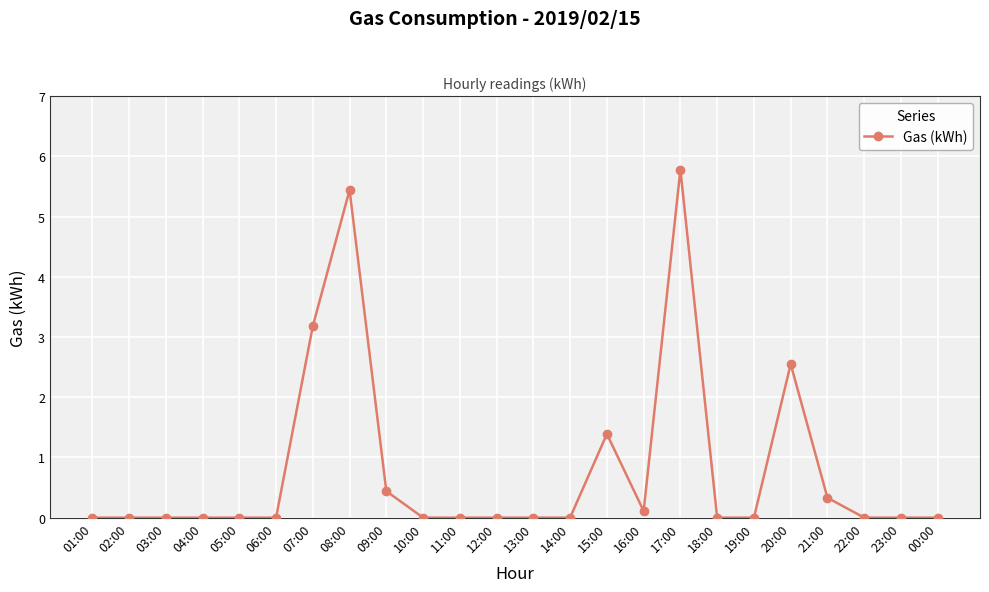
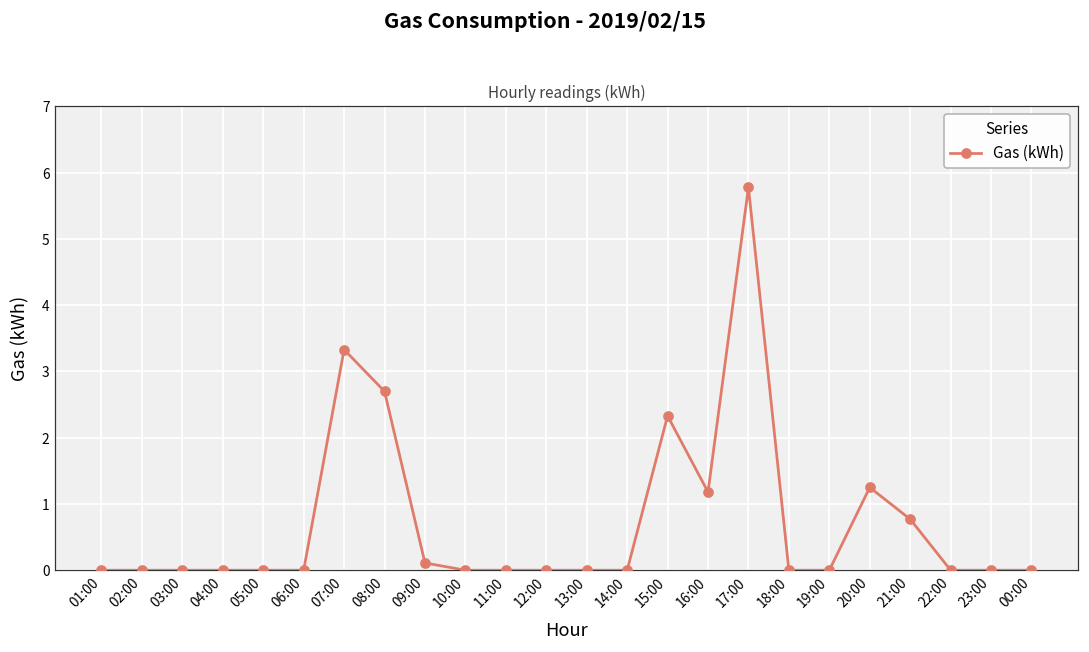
  {
    "01:00": 0.0,
    "02:00": 0.0,
    "03:00": 0.0,
    "04:00": 0.0,
    "05:00": 0.0,
    "06:00": 0.0,
-   "07:00": 3.2,
-   "08:00": 5.4,
-   "09:00": 0.4,
+   "07:00": 3.3,
+   "08:00": 2.7,
+   "09:00": 0.1,
    "10:00": 0.0,
    "11:00": 0.0,
    "12:00": 0.0,
    "13:00": 0.0,
    "14:00": 0.0,
-   "15:00": 1.4,
-   "16:00": 0.1,
+   "15:00": 2.3,
+   "16:00": 1.2,
    "17:00": 5.8,
    "18:00": 0.0,
    "19:00": 0.0,
-   "20:00": 2.6,
-   "21:00": 0.3,
+   "20:00": 1.3,
+   "21:00": 0.8,
    "22:00": 0.0,
    "23:00": 0.0,
    "00:00": 0.0
  }
